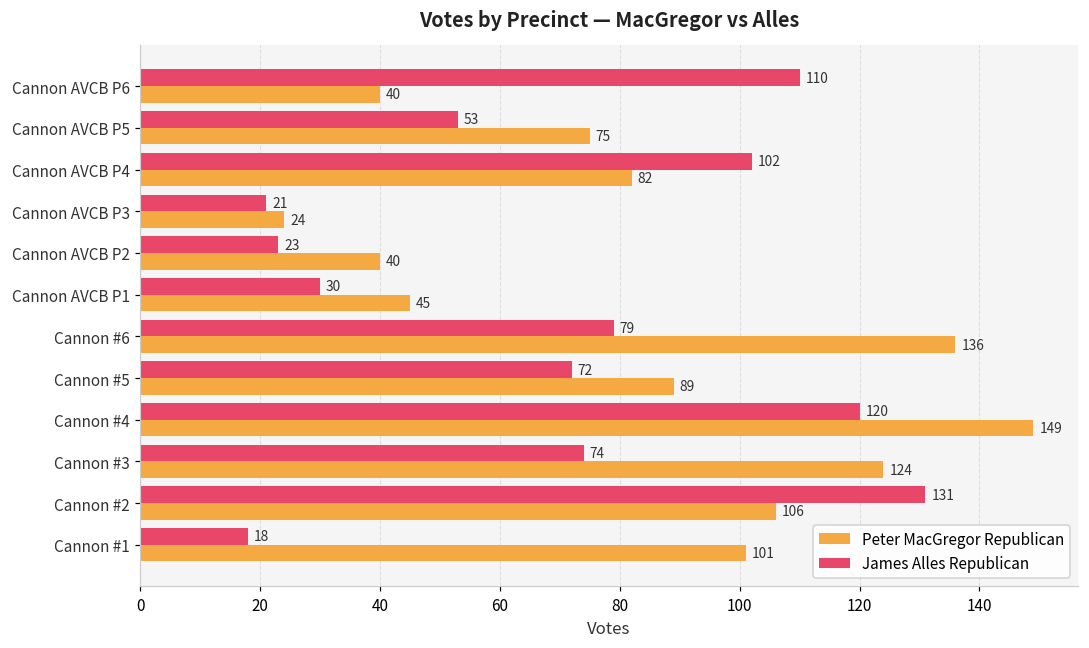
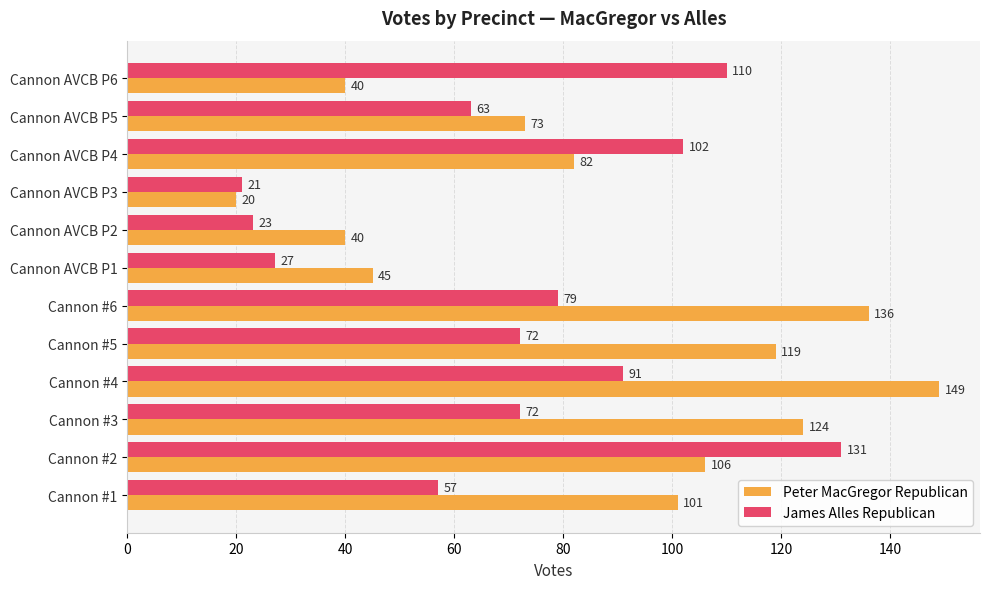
  {
    "Peter MacGregor Republican": {
      "Cannon AVCB P6": 40,
-     "Cannon AVCB P5": 75,
+     "Cannon AVCB P5": 73,
      "Cannon AVCB P4": 82,
-     "Cannon AVCB P3": 24,
+     "Cannon AVCB P3": 20,
      "Cannon AVCB P2": 40,
      "Cannon AVCB P1": 45,
      "Cannon #6": 136,
-     "Cannon #5": 89,
+     "Cannon #5": 119,
      "Cannon #4": 149,
      "Cannon #3": 124,
      "Cannon #2": 106,
      "Cannon #1": 101
    },
    "James Alles Republican": {
      "Cannon AVCB P6": 110,
-     "Cannon AVCB P5": 53,
+     "Cannon AVCB P5": 63,
      "Cannon AVCB P4": 102,
      "Cannon AVCB P3": 21,
      "Cannon AVCB P2": 23,
-     "Cannon AVCB P1": 30,
+     "Cannon AVCB P1": 27,
      "Cannon #6": 79,
      "Cannon #5": 72,
-     "Cannon #4": 120,
-     "Cannon #3": 74,
+     "Cannon #4": 91,
+     "Cannon #3": 72,
      "Cannon #2": 131,
-     "Cannon #1": 18
+     "Cannon #1": 57
    }
  }
